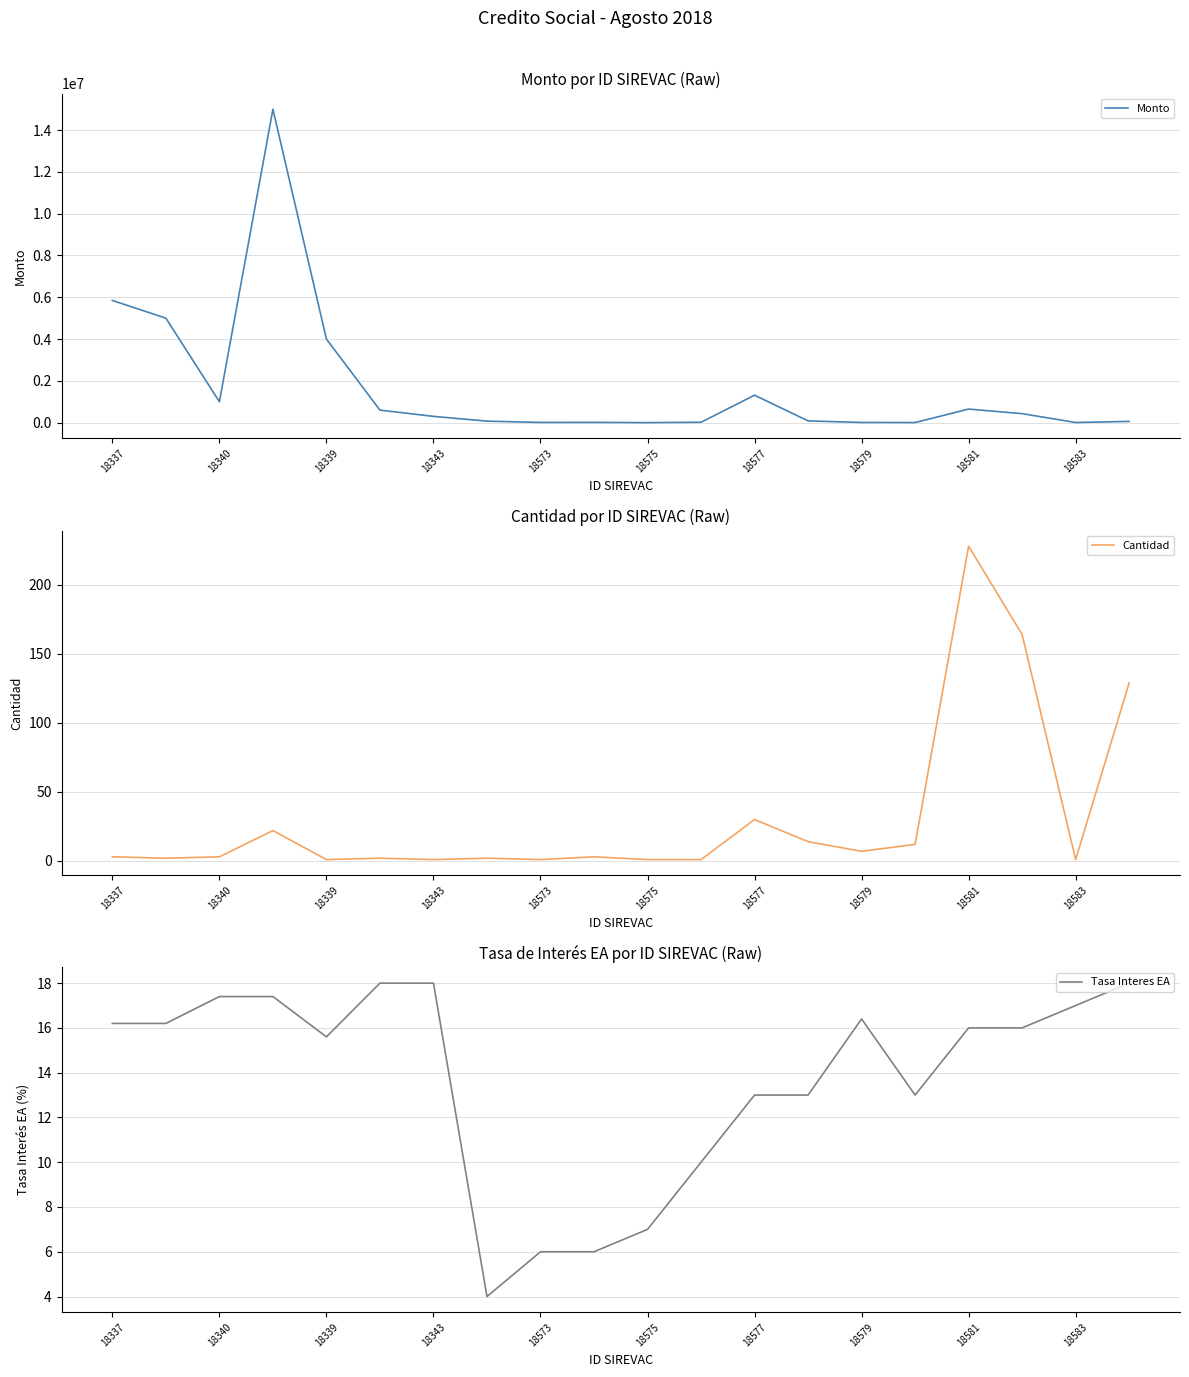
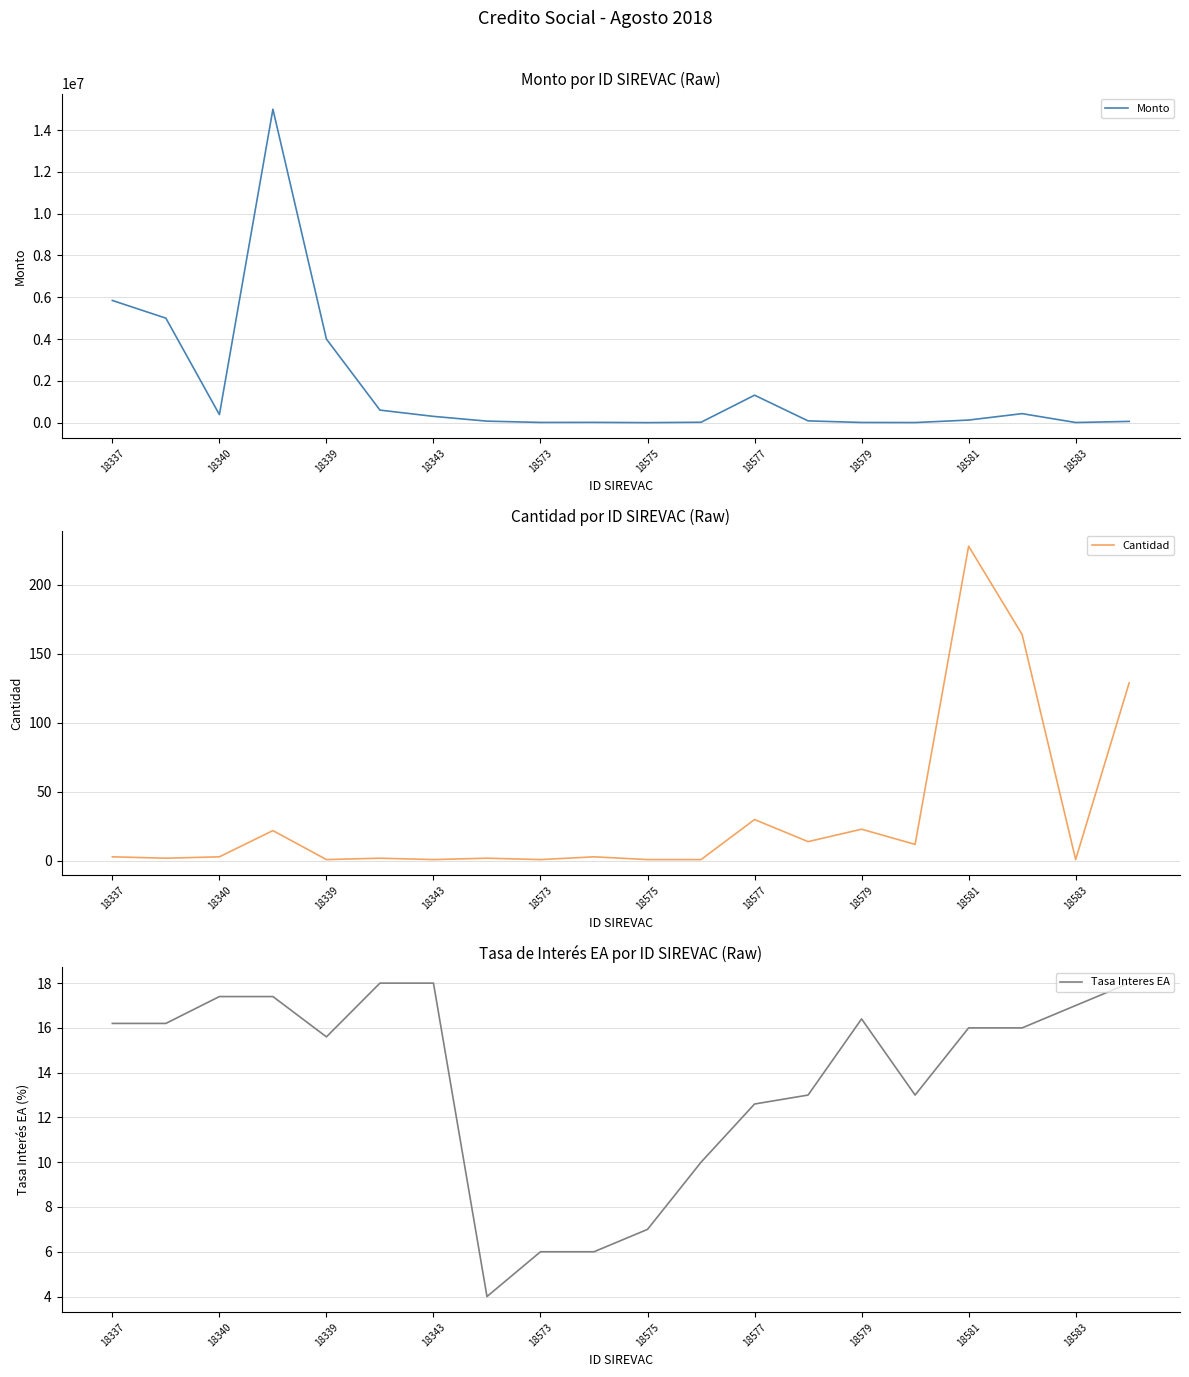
  {
    "Monto por ID SIREVAC (Raw)": {
      "18337": 5800000,
-     "18340": 1000000,
+     "18340": 400000,
      "18339": 4000000,
      "18343": 300000,
      "18573": 0,
      "18575": 0,
      "18577": 1300000,
      "18579": 0,
-     "18581": 600000,
+     "18581": 100000,
      "18583": 0
    },
    "Cantidad por ID SIREVAC (Raw)": {
      "18337": 3,
      "18340": 3,
      "18339": 1,
      "18343": 1,
      "18573": 1,
      "18575": 1,
      "18577": 30,
-     "18579": 7,
+     "18579": 23,
      "18581": 228,
      "18583": 1
    },
    "Tasa de Interés EA por ID SIREVAC (Raw)": {
      "18337": 16.2,
      "18340": 17.4,
      "18339": 15.6,
      "18343": 18.0,
      "18573": 6.0,
      "18575": 7.0,
-     "18577": 13.0,
+     "18577": 12.6,
      "18579": 16.4,
      "18581": 16.0,
      "18583": 17.0
    }
  }
